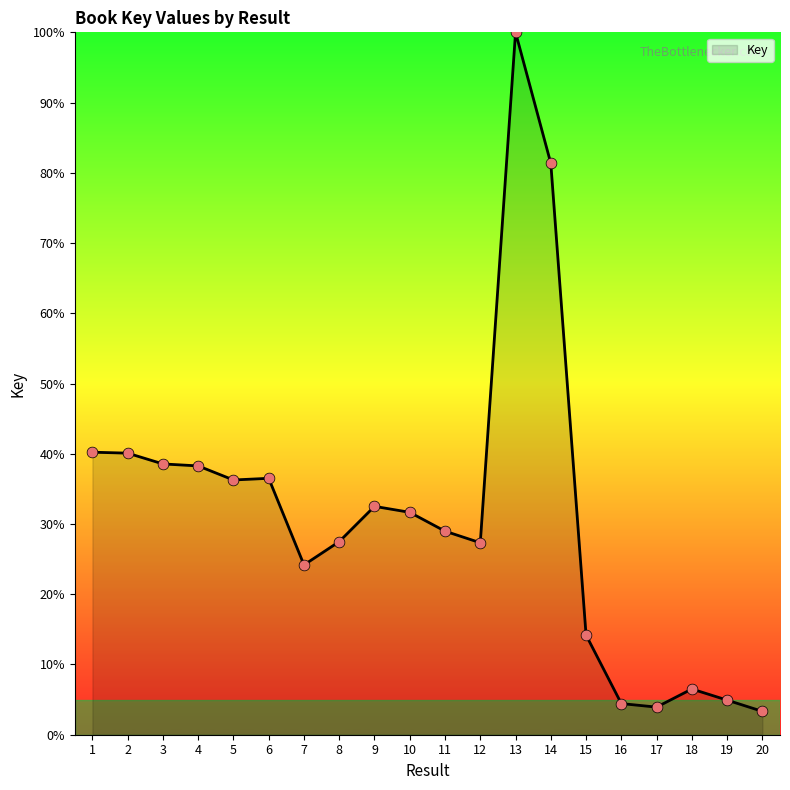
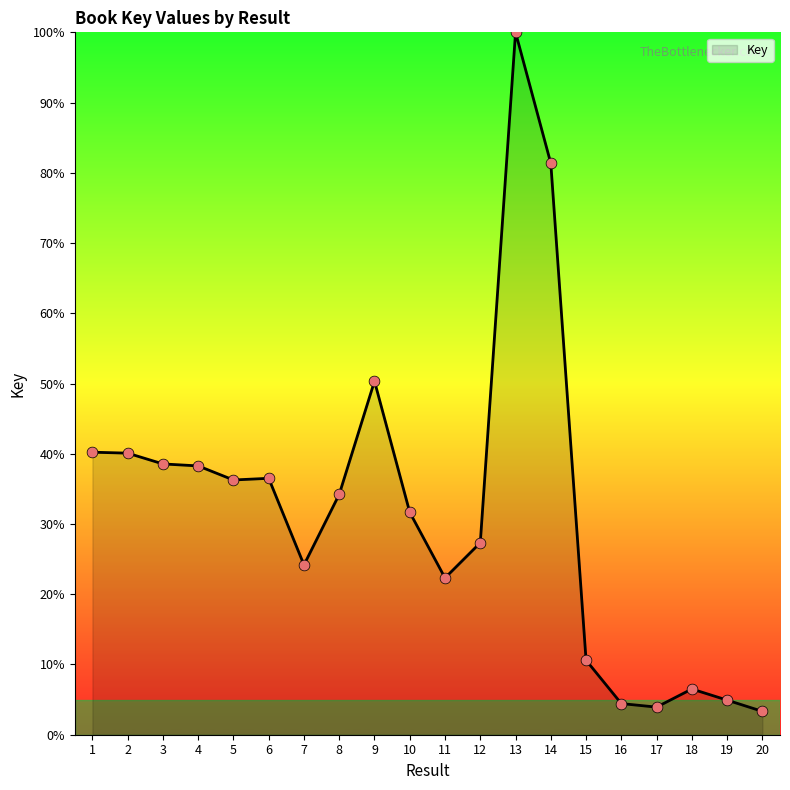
  {
    "1": "40%",
    "2": "40%",
    "3": "39%",
    "4": "38%",
    "5": "36%",
    "6": "37%",
    "7": "24%",
-   "8": "27%",
-   "9": "33%",
+   "8": "34%",
+   "9": "50%",
    "10": "32%",
-   "11": "29%",
+   "11": "22%",
    "12": "27%",
    "13": "100%",
    "14": "81%",
-   "15": "14%",
+   "15": "11%",
    "18": "7%"
  }
